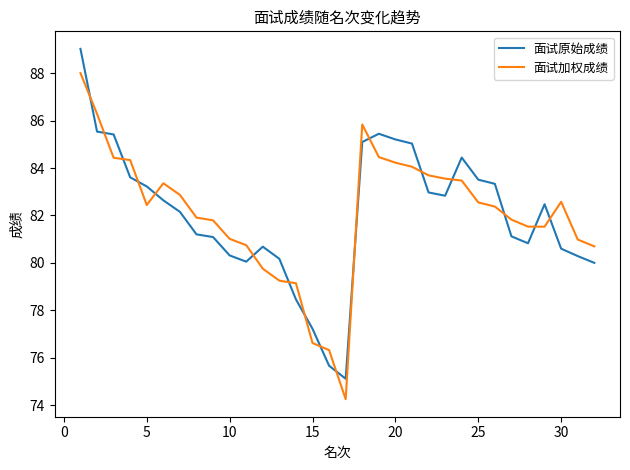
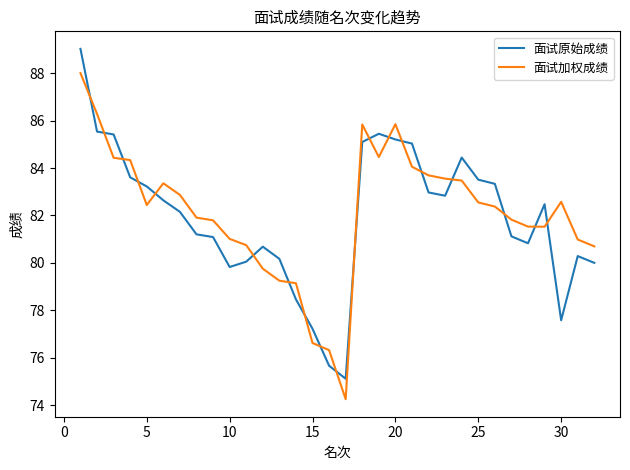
  {
    "面试原始成绩": {
      "5": 83.2,
-     "10": 80.3,
+     "10": 79.8,
      "15": 77.2,
      "20": 85.2,
      "25": 83.5,
-     "30": 80.6
+     "30": 77.6
    },
    "面试加权成绩": {
      "5": 82.4,
      "10": 81.0,
      "15": 76.6,
-     "20": 84.2,
+     "20": 85.8,
      "25": 82.5,
      "30": 82.6
    }
  }
